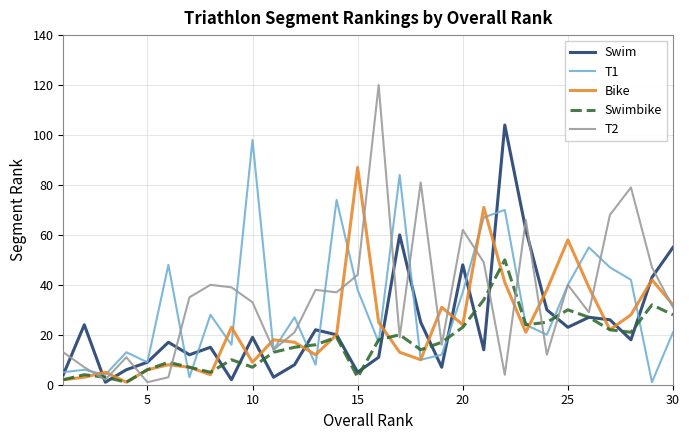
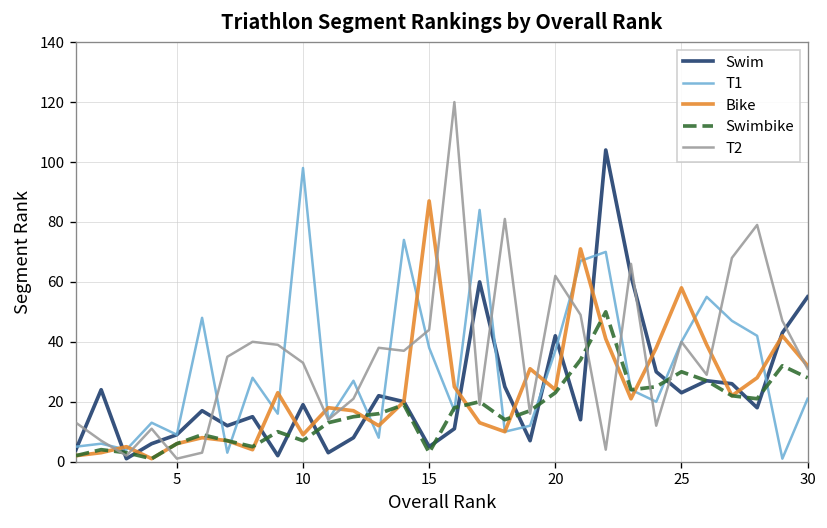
  {
    "Swim": {
      "10": 19,
      "15": 5,
-     "20": 48,
+     "20": 42,
      "25": 23,
      "30": 55
    },
    "T1": {
      "10": 98,
      "15": 38,
      "20": 37,
      "30": 21
    },
    "Bike": {
      "10": 9,
      "15": 87,
      "25": 58
    },
    "Swimbike": {
      "10": 7,
      "15": 3,
      "25": 30,
      "30": 28
    },
    "T2": {
      "5": 1,
      "10": 33,
      "15": 44,
      "20": 62
    }
  }
